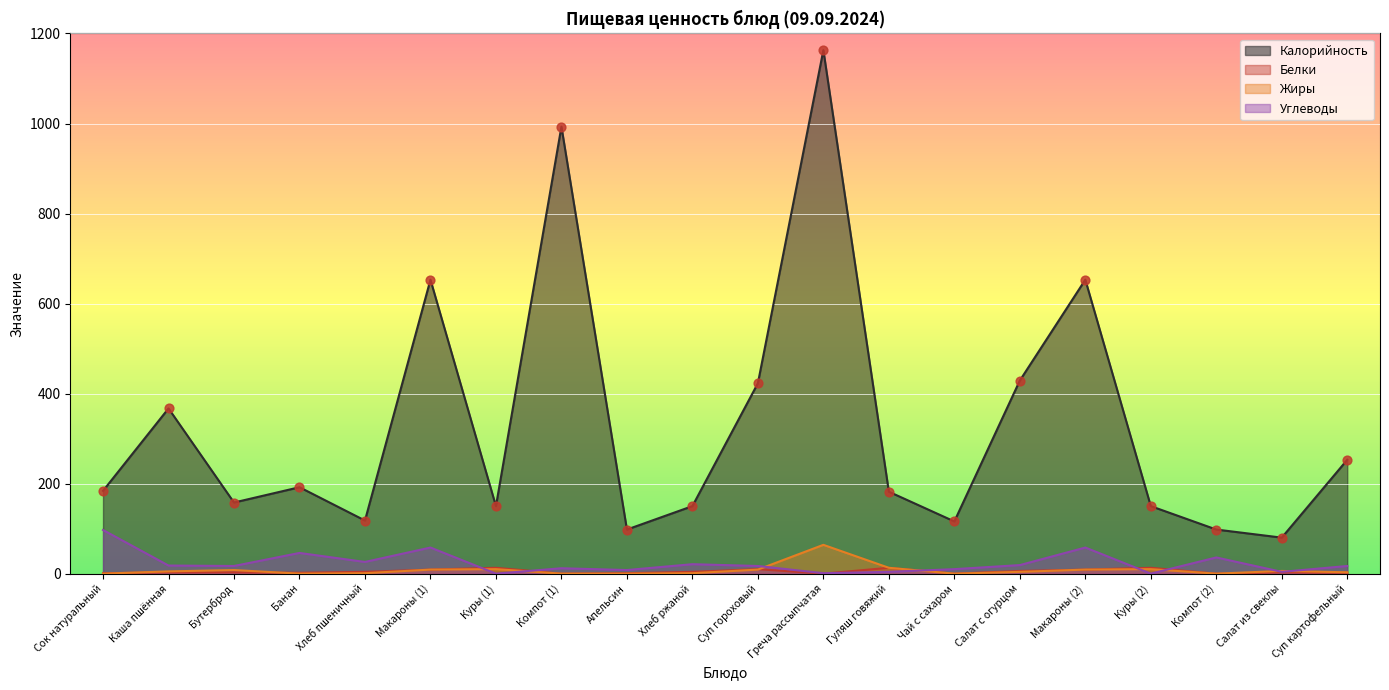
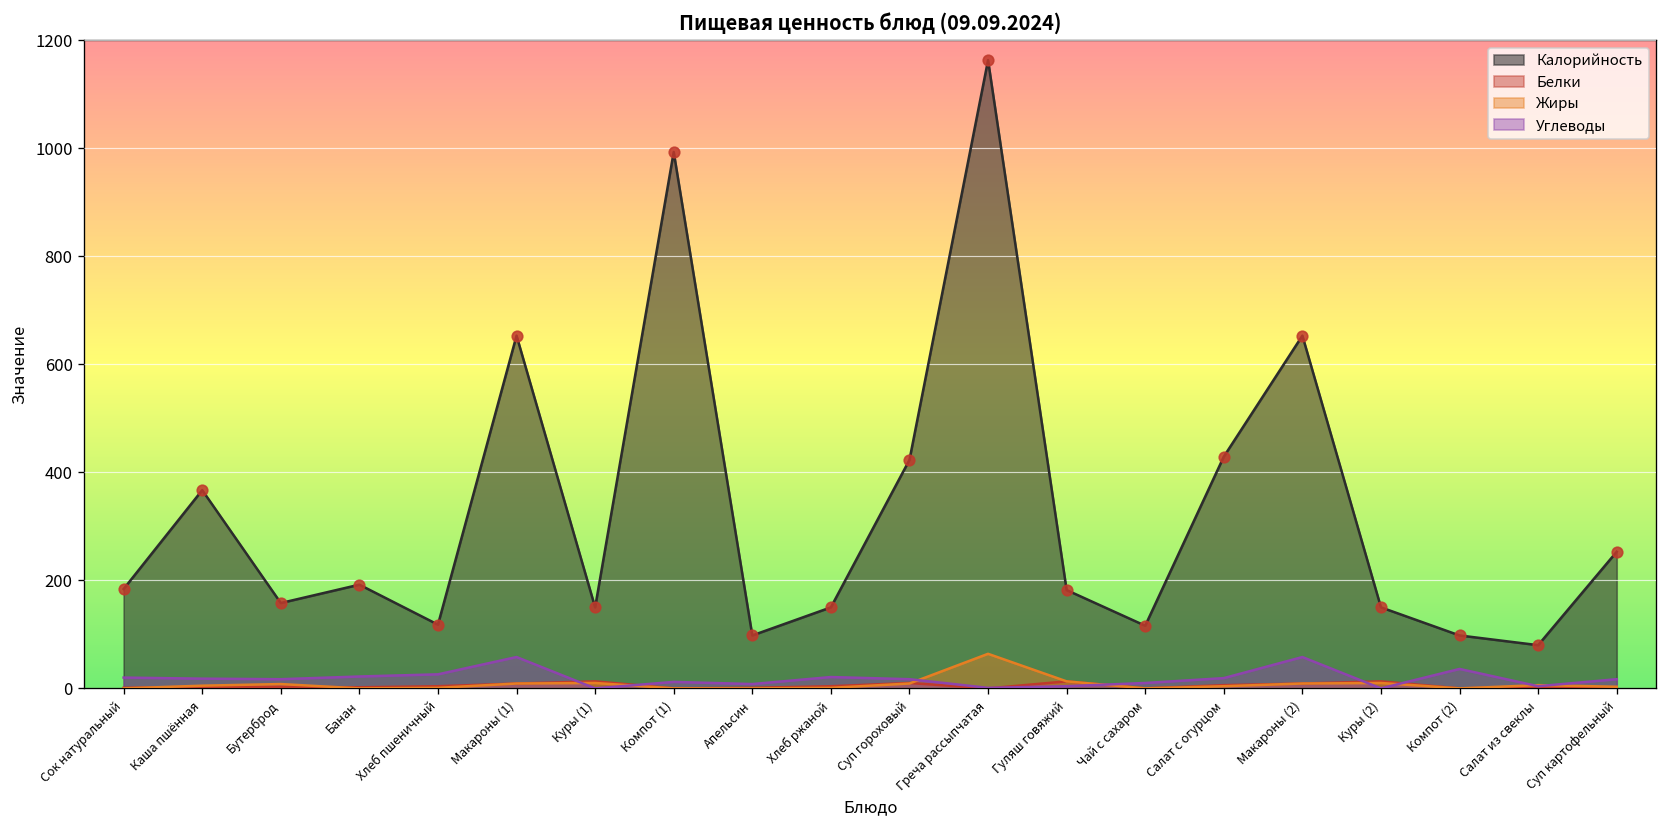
  {
    "Калорийность": {
      "Сок натуральный": 180,
      "Каша пшённая": 370,
      "Бутерброд": 160,
      "Банан": 190,
      "Хлеб пшеничный": 120,
      "Макароны (1)": 650,
      "Куры (1)": 150,
      "Компот (1)": 990,
      "Апельсин": 100,
      "Хлеб ржаной": 150,
      "Суп гороховый": 420,
      "Греча рассыпчатая": 1160,
      "Гуляш говяжий": 180,
      "Чай с сахаром": 120,
      "Салат с огурцом": 430,
      "Макароны (2)": 650,
      "Куры (2)": 150,
      "Компот (2)": 100,
      "Салат из свеклы": 80,
      "Суп картофельный": 250
    },
    "Углеводы": {
-     "Сок натуральный": 100,
+     "Сок натуральный": 20,
      "Каша пшённая": 20,
      "Бутерброд": 20,
-     "Банан": 50,
+     "Банан": 20,
      "Хлеб пшеничный": 30,
      "Макароны (1)": 60,
      "Куры (1)": 0,
      "Компот (1)": 10,
      "Апельсин": 10,
      "Хлеб ржаной": 20,
      "Суп гороховый": 20,
      "Гуляш говяжий": 0,
      "Чай с сахаром": 10,
      "Салат с огурцом": 20,
      "Макароны (2)": 60,
      "Куры (2)": 0,
      "Компот (2)": 40,
      "Суп картофельный": 20
    }
  }
